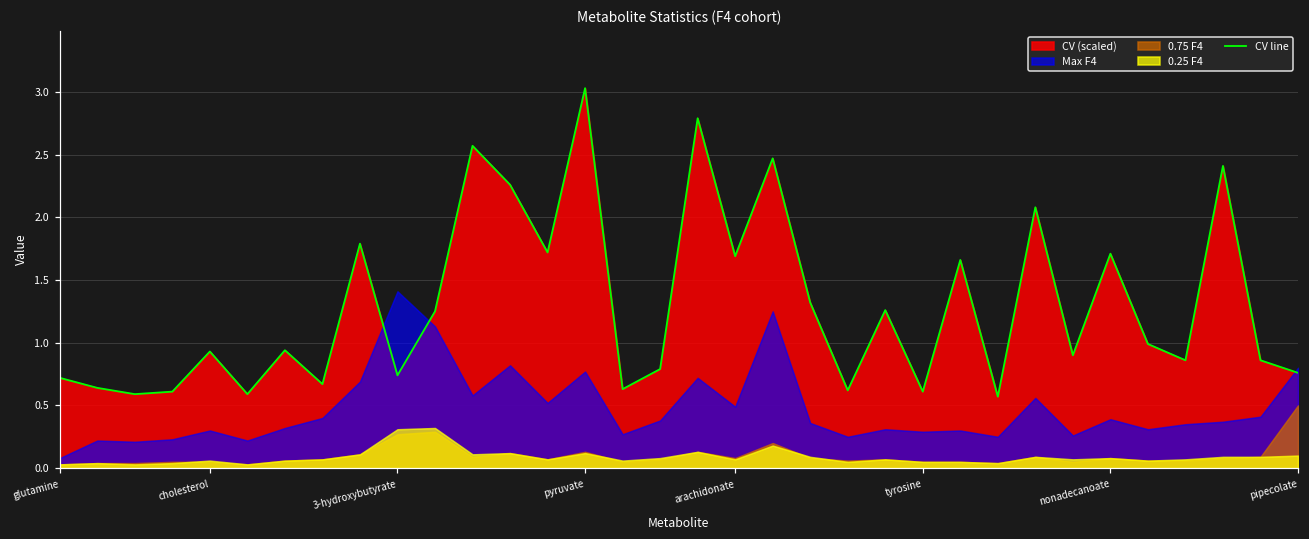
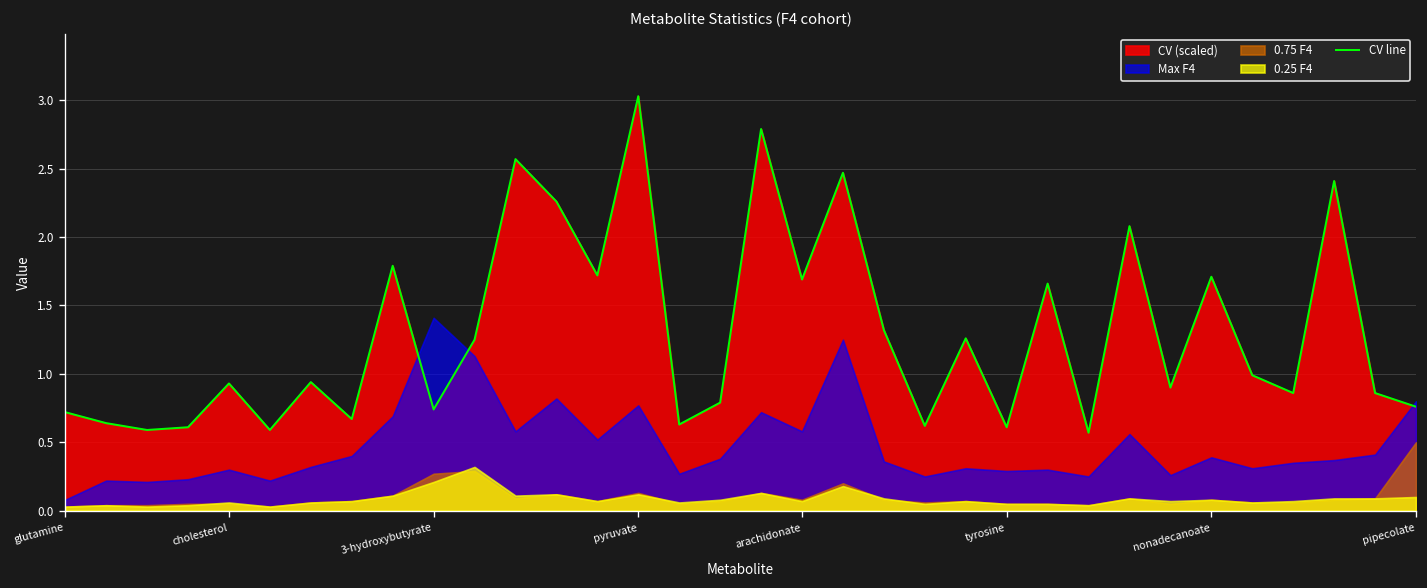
  {
    "CV (scaled)": {
      "glutamine": 0.72,
      "cholesterol": 0.93,
      "3-hydroxybutyrate": 0.74,
      "pyruvate": 3.03,
      "arachidonate": 1.69,
      "tyrosine": 0.61,
      "nonadecanoate": 1.71,
      "pipecolate": 0.76
    },
    "Max F4": {
      "glutamine": 0.08,
      "cholesterol": 0.30,
      "3-hydroxybutyrate": 1.41,
      "pyruvate": 0.77,
-     "arachidonate": 0.49,
+     "arachidonate": 0.58,
      "tyrosine": 0.29,
      "nonadecanoate": 0.39,
      "pipecolate": 0.80
    },
    "0.75 F4": {
      "3-hydroxybutyrate": 0.27,
      "pipecolate": 0.50
    },
    "0.25 F4": {
-     "3-hydroxybutyrate": 0.31,
+     "3-hydroxybutyrate": 0.21,
      "pipecolate": 0.10
    }
  }
